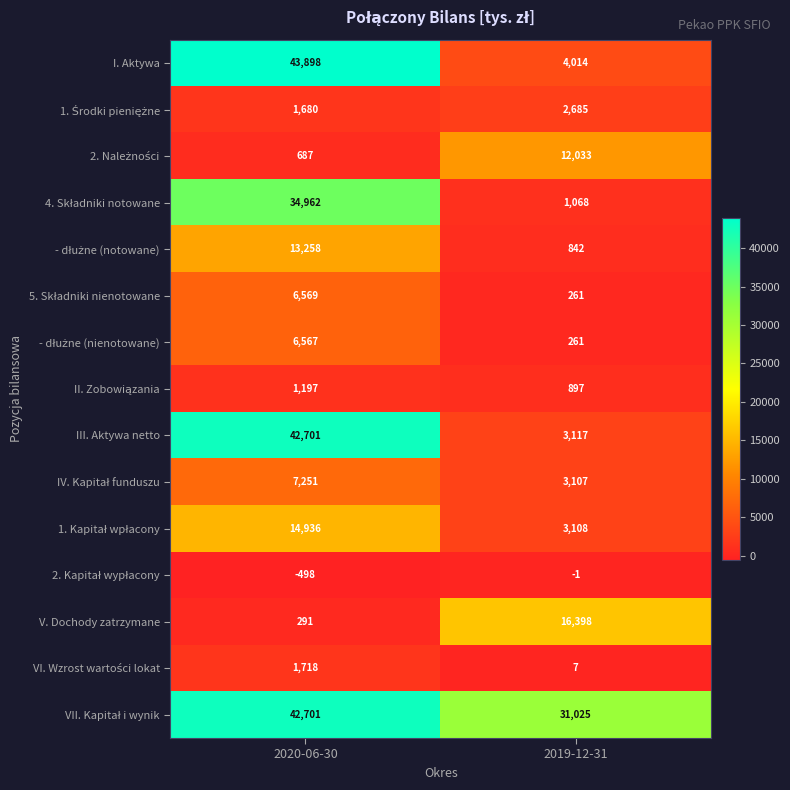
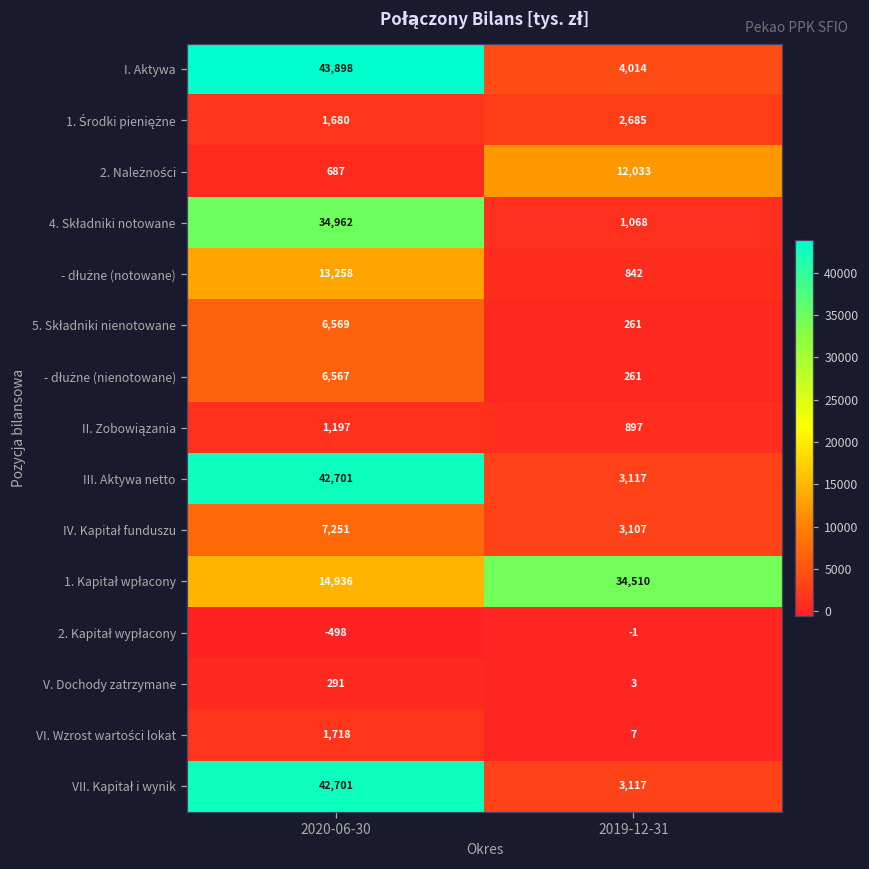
  {
    "I. Aktywa": {
      "2020-06-30": "43,898",
      "2019-12-31": "4,014"
    },
    "1. Środki pieniężne": {
      "2020-06-30": "1,680",
      "2019-12-31": "2,685"
    },
    "2. Należności": {
      "2020-06-30": "687",
      "2019-12-31": "12,033"
    },
    "4. Składniki notowane": {
      "2020-06-30": "34,962",
      "2019-12-31": "1,068"
    },
    "- dłużne (notowane)": {
      "2020-06-30": "13,258",
      "2019-12-31": "842"
    },
    "5. Składniki nienotowane": {
      "2020-06-30": "6,569",
      "2019-12-31": "261"
    },
    "- dłużne (nienotowane)": {
      "2020-06-30": "6,567",
      "2019-12-31": "261"
    },
    "II. Zobowiązania": {
      "2020-06-30": "1,197",
      "2019-12-31": "897"
    },
    "III. Aktywa netto": {
      "2020-06-30": "42,701",
      "2019-12-31": "3,117"
    },
    "IV. Kapitał funduszu": {
      "2020-06-30": "7,251",
      "2019-12-31": "3,107"
    },
    "1. Kapitał wpłacony": {
      "2020-06-30": "14,936",
-     "2019-12-31": "3,108"
+     "2019-12-31": "34,510"
    },
    "2. Kapitał wypłacony": {
      "2020-06-30": "-498",
      "2019-12-31": "-1"
    },
    "V. Dochody zatrzymane": {
      "2020-06-30": "291",
-     "2019-12-31": "16,398"
+     "2019-12-31": "3"
    },
    "VI. Wzrost wartości lokat": {
      "2020-06-30": "1,718",
      "2019-12-31": "7"
    },
    "VII. Kapitał i wynik": {
      "2020-06-30": "42,701",
-     "2019-12-31": "31,025"
+     "2019-12-31": "3,117"
    }
  }
